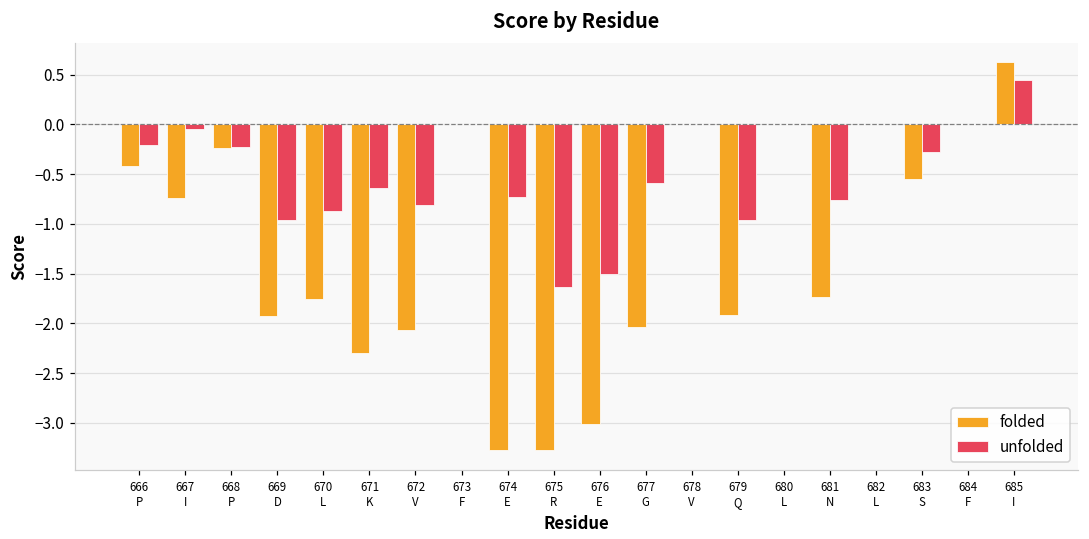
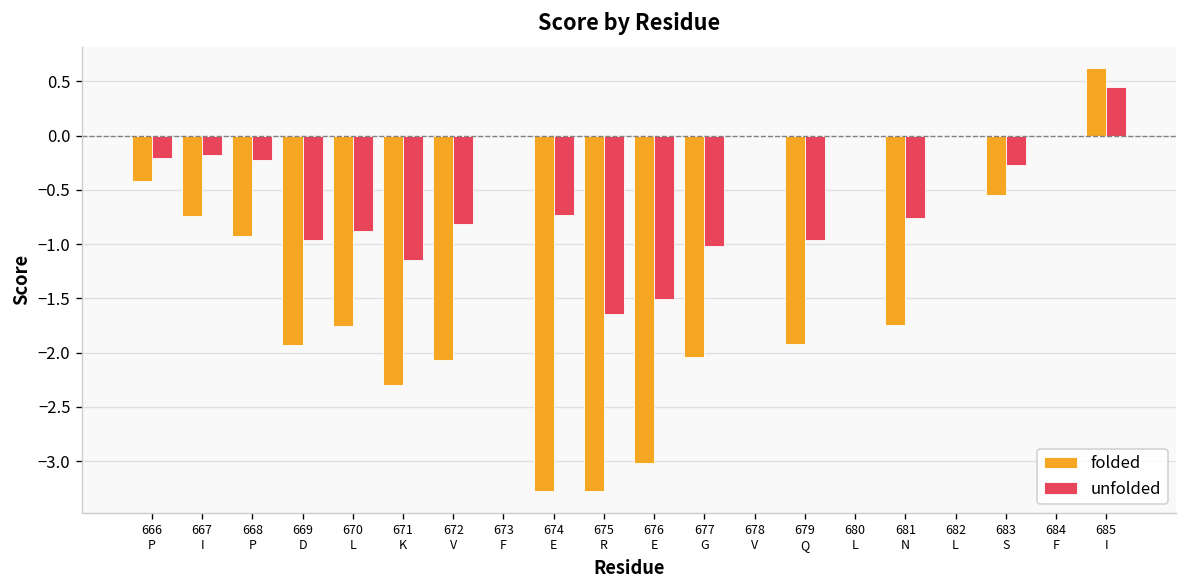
  {
    "folded": {
      "666 P": -0.4,
      "667 I": -0.7,
-     "668 P": -0.2,
+     "668 P": -0.9,
      "669 D": -1.9,
      "670 L": -1.8,
      "671 K": -2.3,
      "672 V": -2.1,
      "673 F": 0.0,
      "674 E": -3.3,
      "675 R": -3.3,
      "676 E": -3.0,
      "677 G": -2.0,
      "678 V": 0.0,
      "679 Q": -1.9,
      "680 L": 0.0,
      "681 N": -1.7,
      "682 L": 0.0,
      "683 S": -0.5,
      "684 F": 0.0,
      "685 I": 0.6
    },
    "unfolded": {
      "666 P": -0.2,
-     "667 I": -0.1,
+     "667 I": -0.2,
      "668 P": -0.2,
      "669 D": -1.0,
      "670 L": -0.9,
-     "671 K": -0.6,
+     "671 K": -1.1,
      "672 V": -0.8,
      "673 F": 0.0,
      "674 E": -0.7,
      "675 R": -1.6,
      "676 E": -1.5,
-     "677 G": -0.6,
+     "677 G": -1.0,
      "678 V": 0.0,
      "679 Q": -1.0,
      "680 L": 0.0,
      "681 N": -0.8,
      "682 L": 0.0,
      "683 S": -0.3,
      "684 F": 0.0,
      "685 I": 0.4
    }
  }
